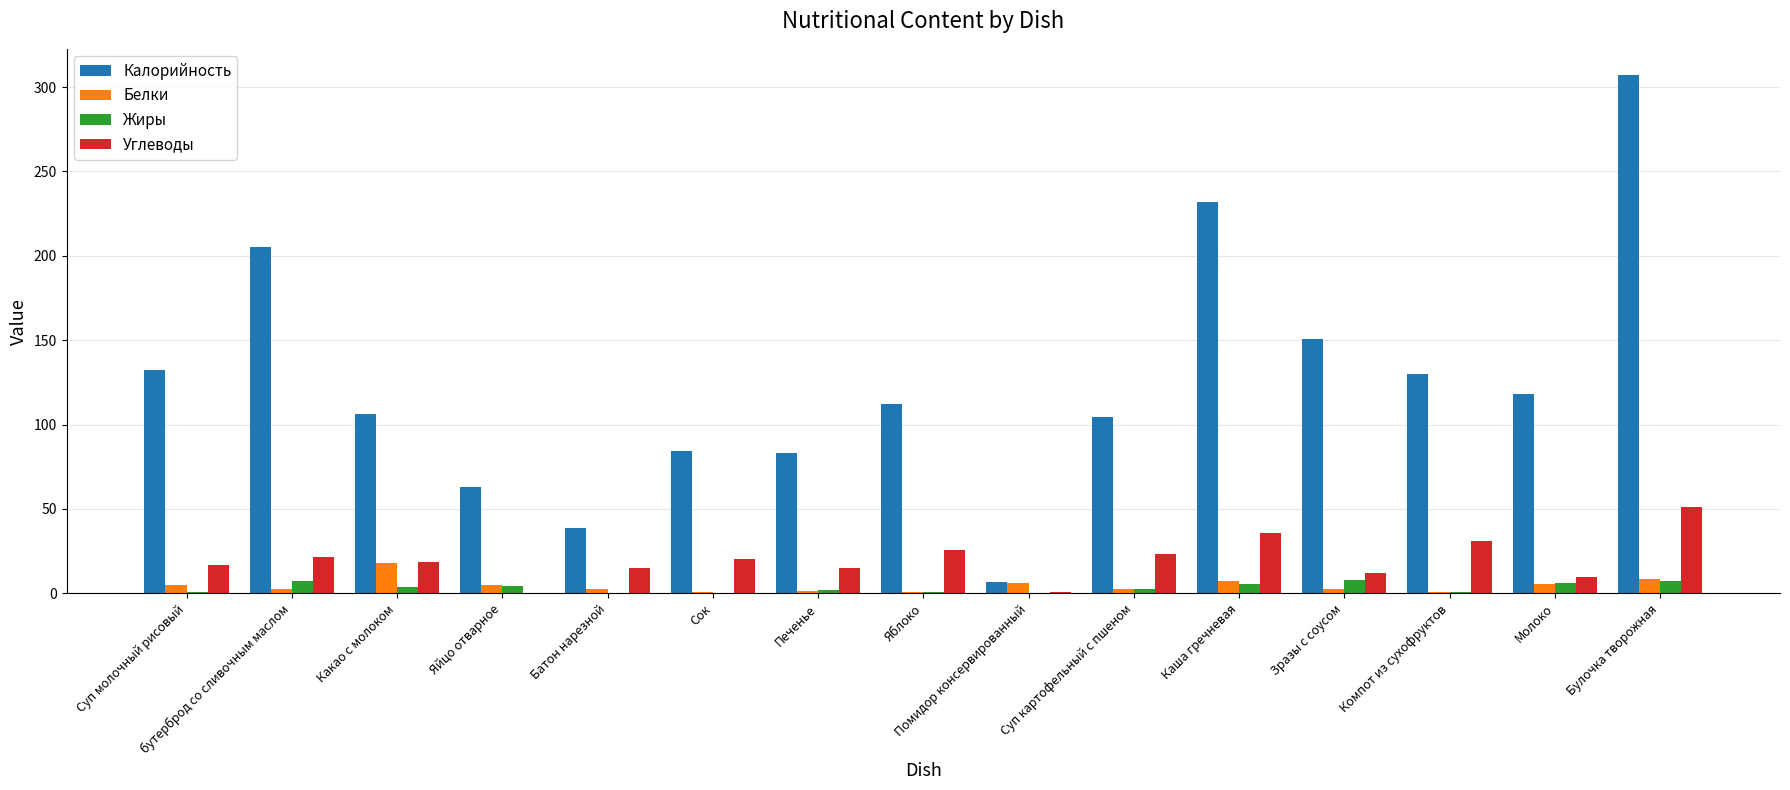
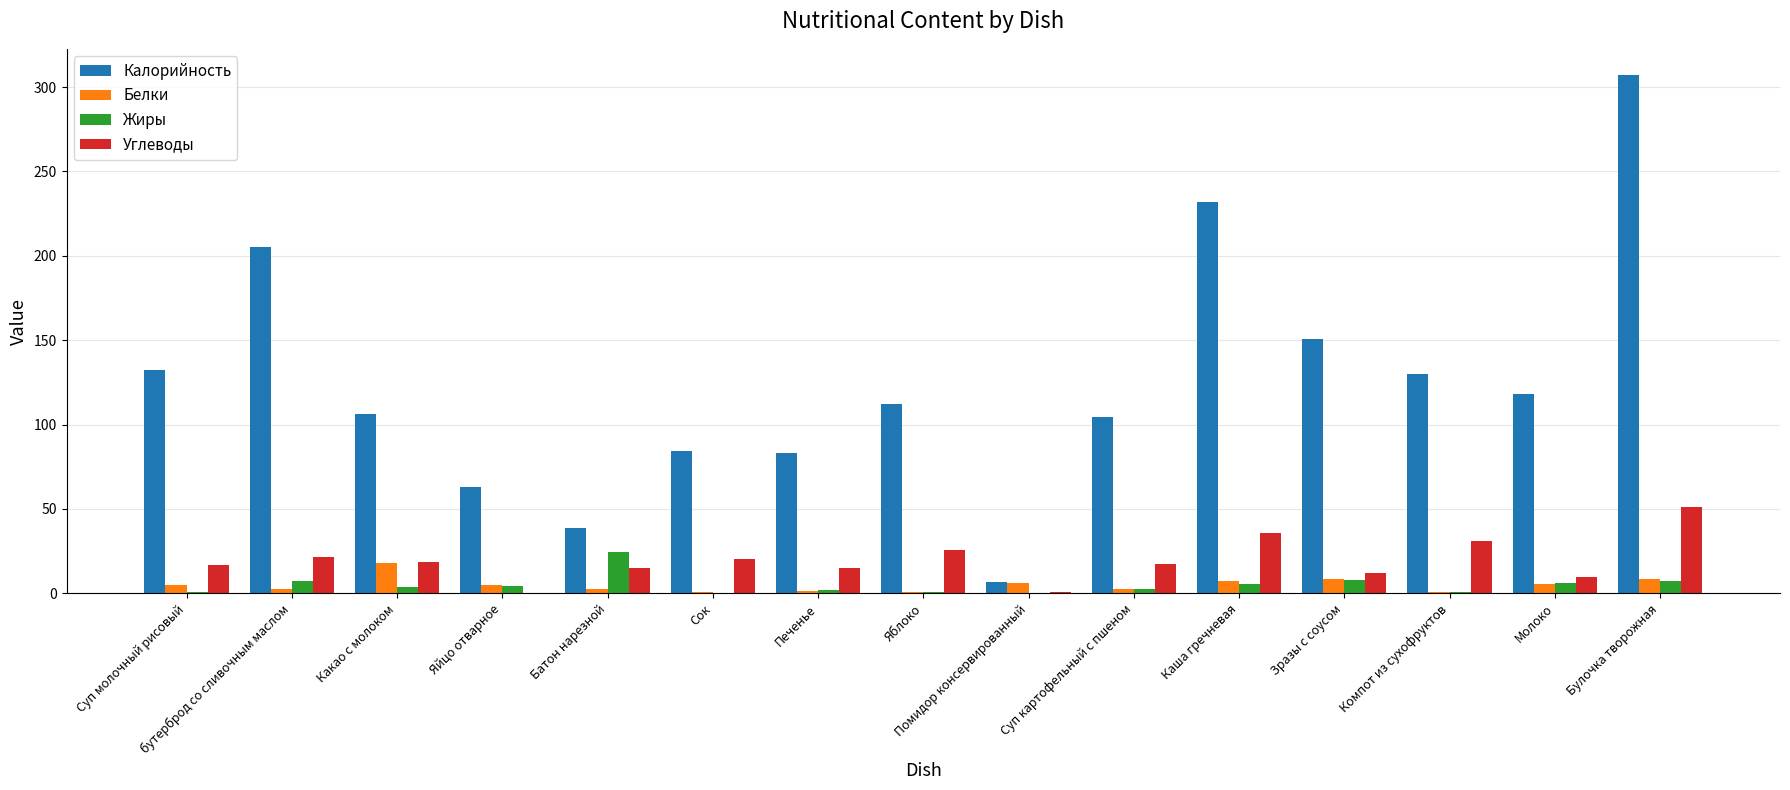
  {
    "Калорийность": {
      "Суп молочный рисовый": 132,
      "бутерброд со сливочным маслом": 205,
      "Какао с молоком": 107,
      "Яйцо отварное": 63,
      "Батон нарезной": 39,
      "Сок": 84,
      "Печенье": 83,
      "Яблоко": 112,
      "Помидор консервированный": 7,
      "Суп картофельный с пшеном": 105,
      "Каша гречневая": 232,
      "Зразы с соусом": 151,
      "Компот из сухофруктов": 130,
      "Молоко": 118,
      "Булочка творожная": 307
    },
    "Белки": {
      "Суп молочный рисовый": 5,
      "бутерброд со сливочным маслом": 2,
      "Какао с молоком": 18,
      "Яйцо отварное": 5,
      "Батон нарезной": 2,
      "Печенье": 1,
      "Помидор консервированный": 6,
      "Суп картофельный с пшеном": 3,
      "Каша гречневая": 7,
-     "Зразы с соусом": 3,
+     "Зразы с соусом": 9,
      "Молоко": 6,
      "Булочка творожная": 8
    },
    "Жиры": {
      "бутерброд со сливочным маслом": 7,
      "Какао с молоком": 4,
      "Яйцо отварное": 5,
-     "Батон нарезной": 0,
+     "Батон нарезной": 25,
      "Сок": 0,
      "Печенье": 2,
      "Помидор консервированный": 0,
      "Суп картофельный с пшеном": 3,
      "Каша гречневая": 6,
      "Зразы с соусом": 8,
      "Молоко": 6,
      "Булочка творожная": 7
    },
    "Углеводы": {
      "Суп молочный рисовый": 17,
      "бутерброд со сливочным маслом": 22,
      "Какао с молоком": 18,
      "Батон нарезной": 15,
      "Сок": 20,
      "Печенье": 15,
      "Яблоко": 26,
-     "Суп картофельный с пшеном": 23,
+     "Суп картофельный с пшеном": 17,
      "Каша гречневая": 36,
      "Зразы с соусом": 12,
      "Компот из сухофруктов": 31,
      "Молоко": 9,
      "Булочка творожная": 51
    }
  }
